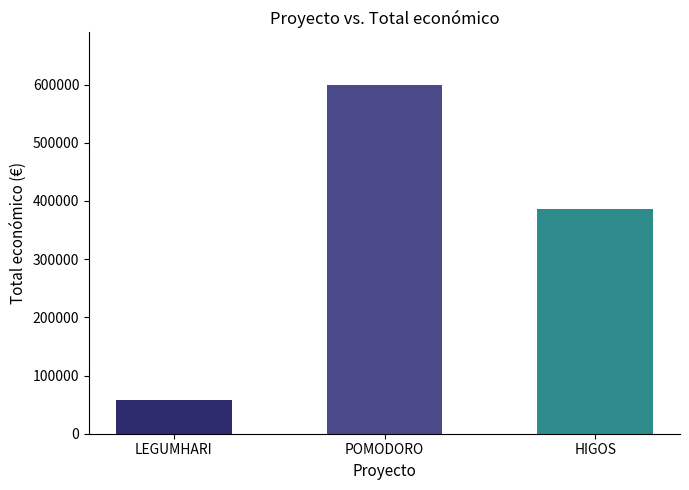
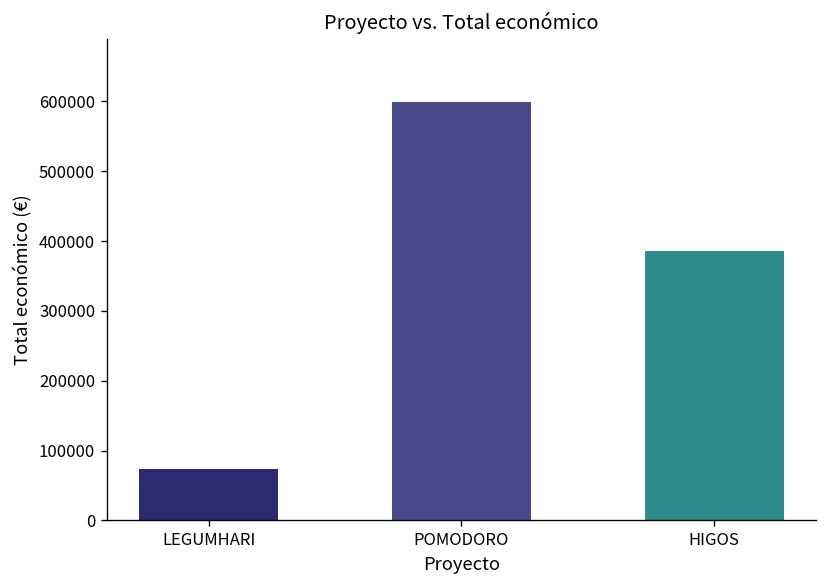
  {
-   "LEGUMHARI": 60000,
+   "LEGUMHARI": 70000,
    "POMODORO": 600000,
    "HIGOS": 390000
  }
